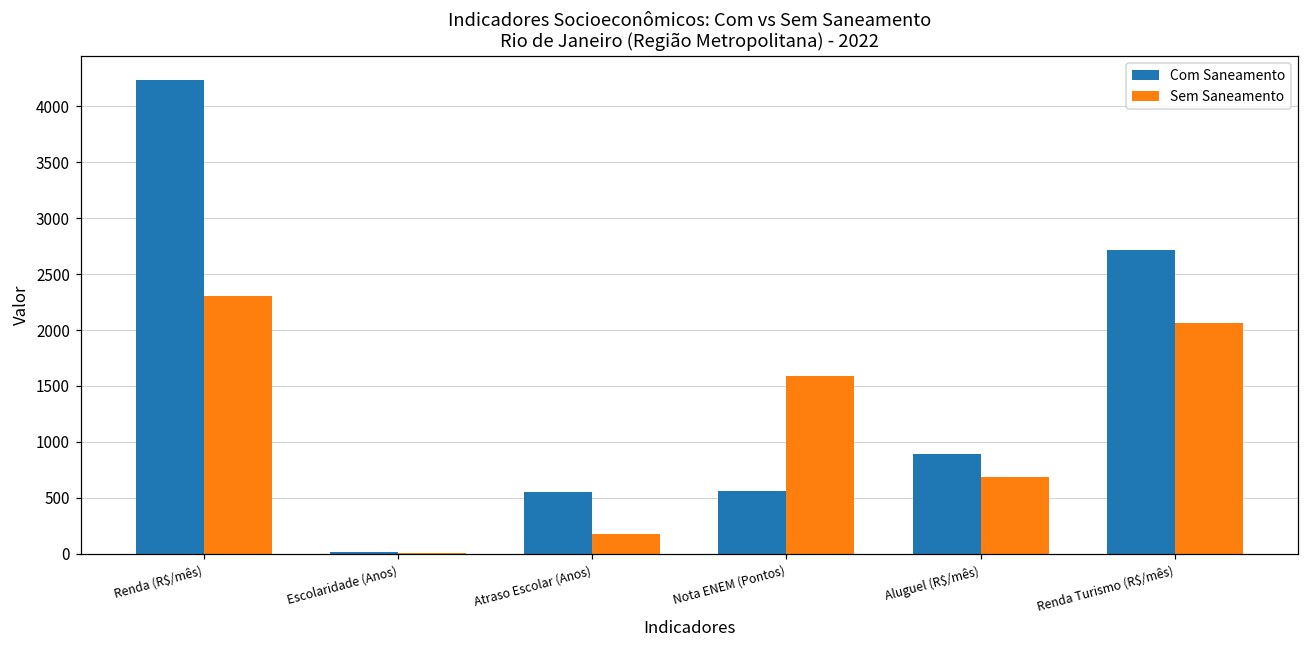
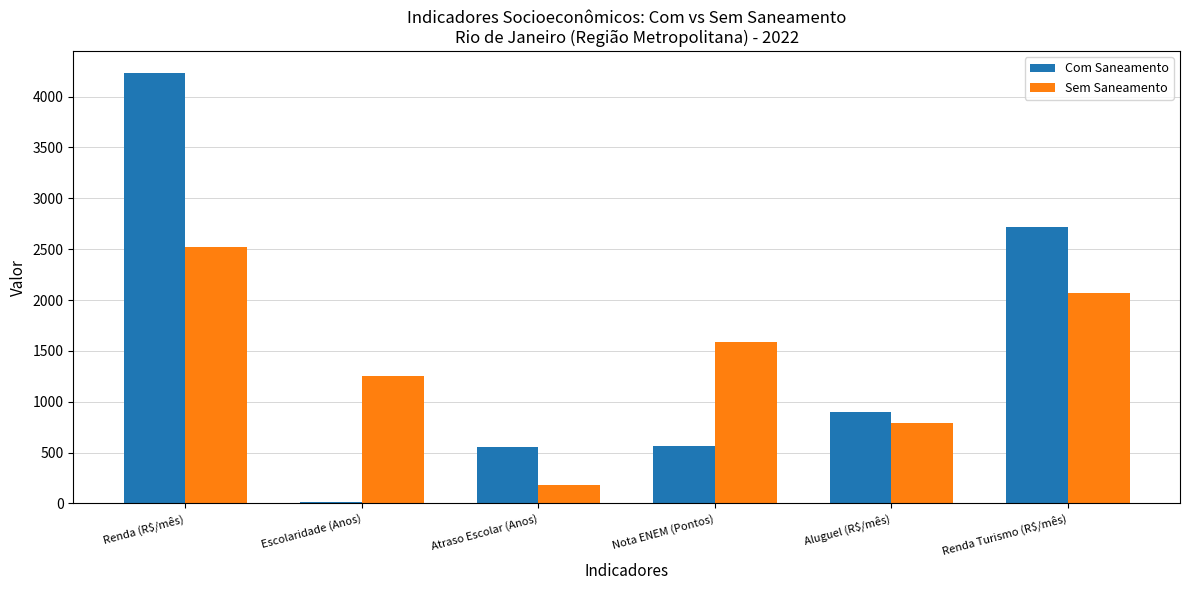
  {
    "Com Saneamento": {
      "Renda (R$/mês)": 4230,
      "Atraso Escolar (Anos)": 560,
      "Nota ENEM (Pontos)": 560,
      "Aluguel (R$/mês)": 900,
      "Renda Turismo (R$/mês)": 2720
    },
    "Sem Saneamento": {
-     "Renda (R$/mês)": 2310,
-     "Escolaridade (Anos)": 10,
+     "Renda (R$/mês)": 2520,
+     "Escolaridade (Anos)": 1250,
      "Atraso Escolar (Anos)": 180,
      "Nota ENEM (Pontos)": 1590,
-     "Aluguel (R$/mês)": 680,
+     "Aluguel (R$/mês)": 790,
      "Renda Turismo (R$/mês)": 2070
    }
  }
